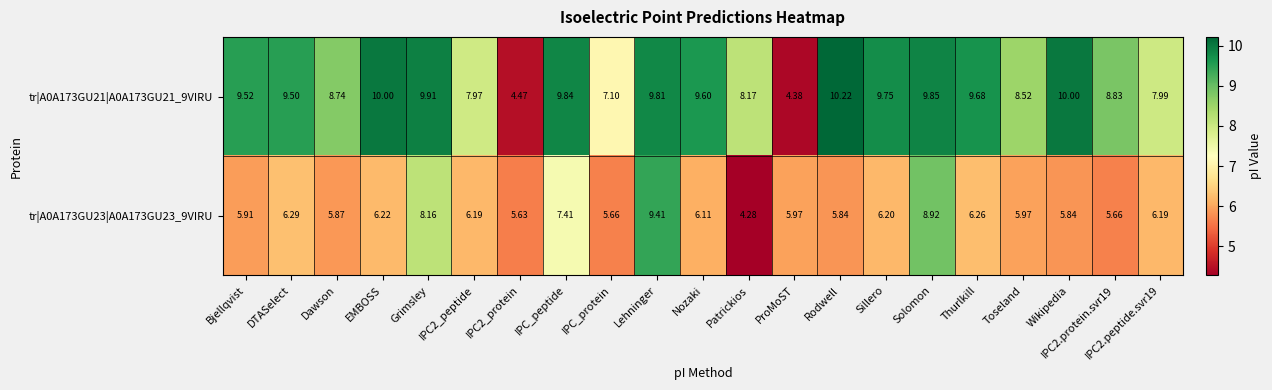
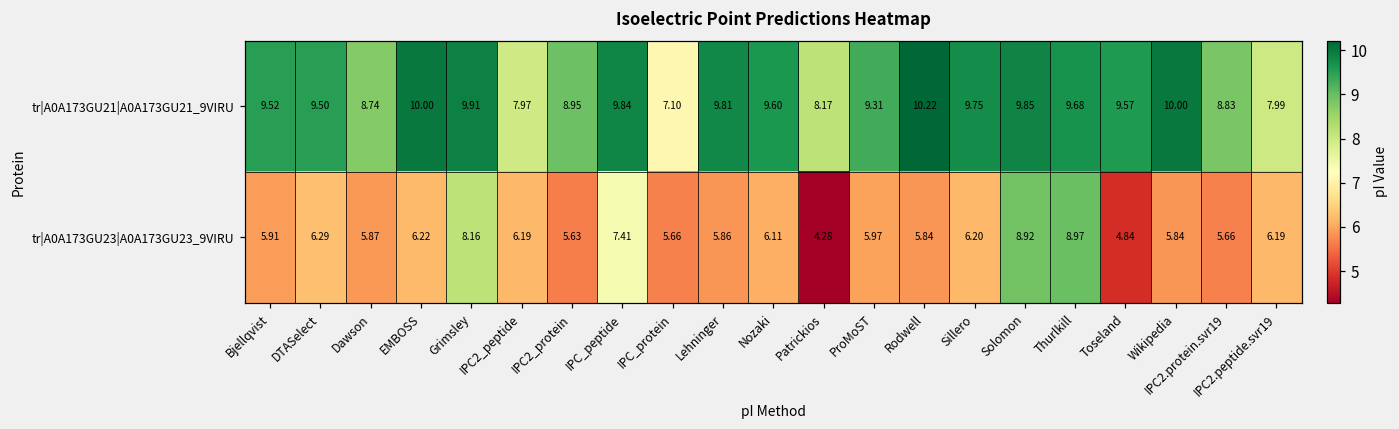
  {
    "tr|A0A173GU21|A0A173GU21_9VIRU": {
      "Bjellqvist": 9.52,
      "DTASelect": 9.50,
      "Dawson": 8.74,
      "EMBOSS": 10.00,
      "Grimsley": 9.91,
      "IPC2_peptide": 7.97,
-     "IPC2_protein": 4.47,
+     "IPC2_protein": 8.95,
      "IPC_peptide": 9.84,
      "IPC_protein": 7.10,
      "Lehninger": 9.81,
      "Nozaki": 9.60,
      "Patrickios": 8.17,
-     "ProMoST": 4.38,
+     "ProMoST": 9.31,
      "Rodwell": 10.22,
      "Sillero": 9.75,
      "Solomon": 9.85,
      "Thurlkill": 9.68,
-     "Toseland": 8.52,
+     "Toseland": 9.57,
      "Wikipedia": 10.00,
      "IPC2.protein.svr19": 8.83,
      "IPC2.peptide.svr19": 7.99
    },
    "tr|A0A173GU23|A0A173GU23_9VIRU": {
      "Bjellqvist": 5.91,
      "DTASelect": 6.29,
      "Dawson": 5.87,
      "EMBOSS": 6.22,
      "Grimsley": 8.16,
      "IPC2_peptide": 6.19,
      "IPC2_protein": 5.63,
      "IPC_peptide": 7.41,
      "IPC_protein": 5.66,
-     "Lehninger": 9.41,
+     "Lehninger": 5.86,
      "Nozaki": 6.11,
      "Patrickios": 4.28,
      "ProMoST": 5.97,
      "Rodwell": 5.84,
      "Sillero": 6.20,
      "Solomon": 8.92,
-     "Thurlkill": 6.26,
-     "Toseland": 5.97,
+     "Thurlkill": 8.97,
+     "Toseland": 4.84,
      "Wikipedia": 5.84,
      "IPC2.protein.svr19": 5.66,
      "IPC2.peptide.svr19": 6.19
    }
  }
